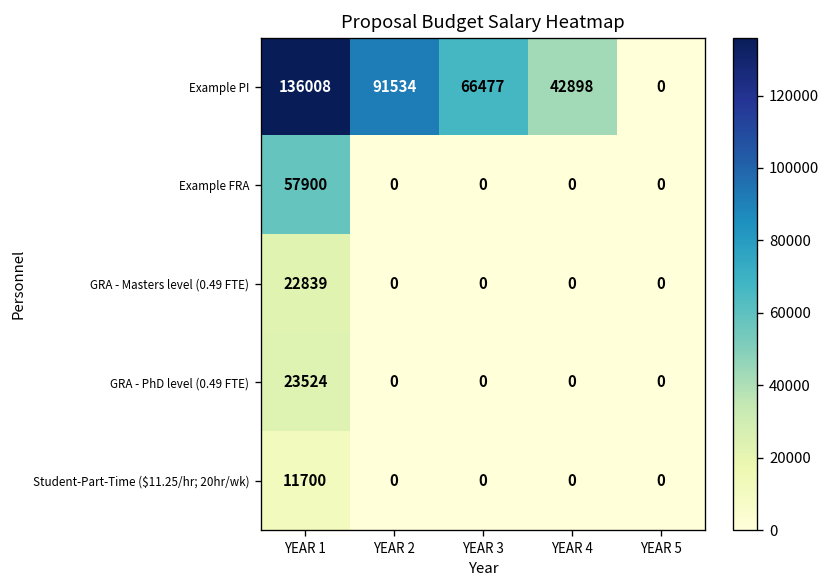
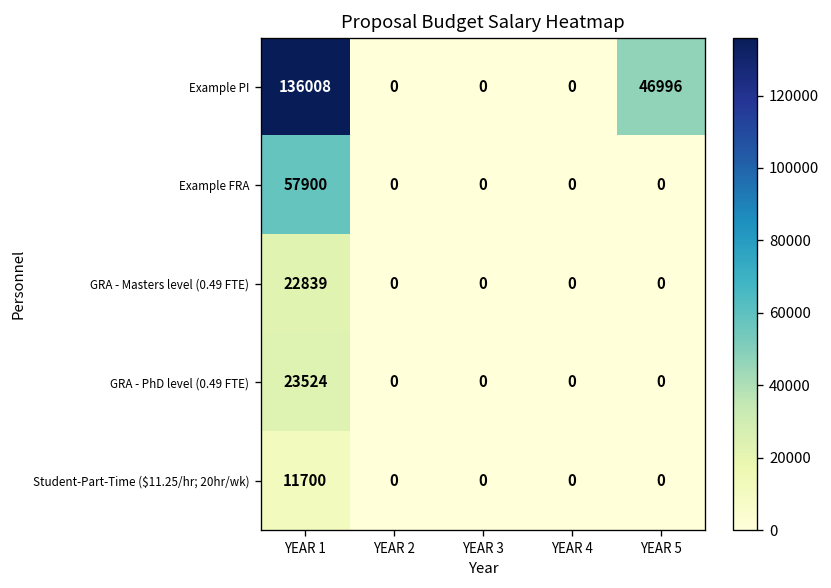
  {
    "Example PI": {
      "YEAR 1": 136008,
-     "YEAR 2": 91534,
-     "YEAR 3": 66477,
-     "YEAR 4": 42898,
-     "YEAR 5": 0
+     "YEAR 2": 0,
+     "YEAR 3": 0,
+     "YEAR 4": 0,
+     "YEAR 5": 46996
    },
    "Example FRA": {
      "YEAR 1": 57900,
      "YEAR 2": 0,
      "YEAR 3": 0,
      "YEAR 4": 0,
      "YEAR 5": 0
    },
    "GRA - Masters level (0.49 FTE)": {
      "YEAR 1": 22839,
      "YEAR 2": 0,
      "YEAR 3": 0,
      "YEAR 4": 0,
      "YEAR 5": 0
    },
    "GRA - PhD level (0.49 FTE)": {
      "YEAR 1": 23524,
      "YEAR 2": 0,
      "YEAR 3": 0,
      "YEAR 4": 0,
      "YEAR 5": 0
    },
    "Student-Part-Time ($11.25/hr; 20hr/wk)": {
      "YEAR 1": 11700,
      "YEAR 2": 0,
      "YEAR 3": 0,
      "YEAR 4": 0,
      "YEAR 5": 0
    }
  }
